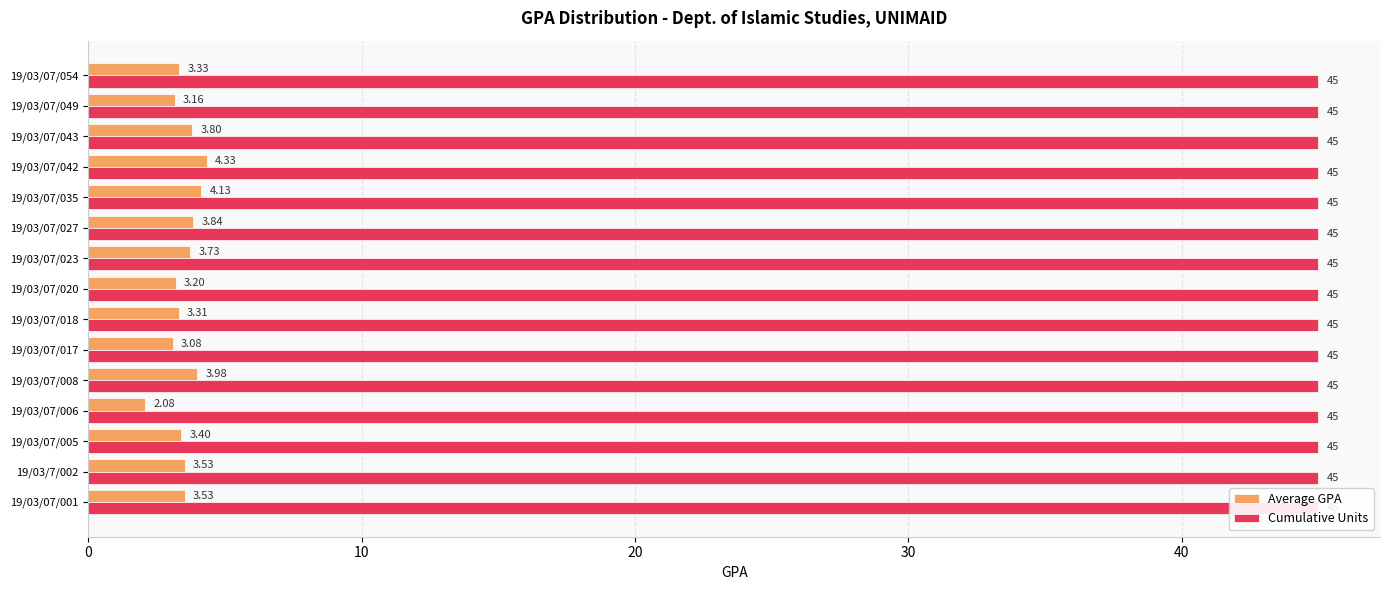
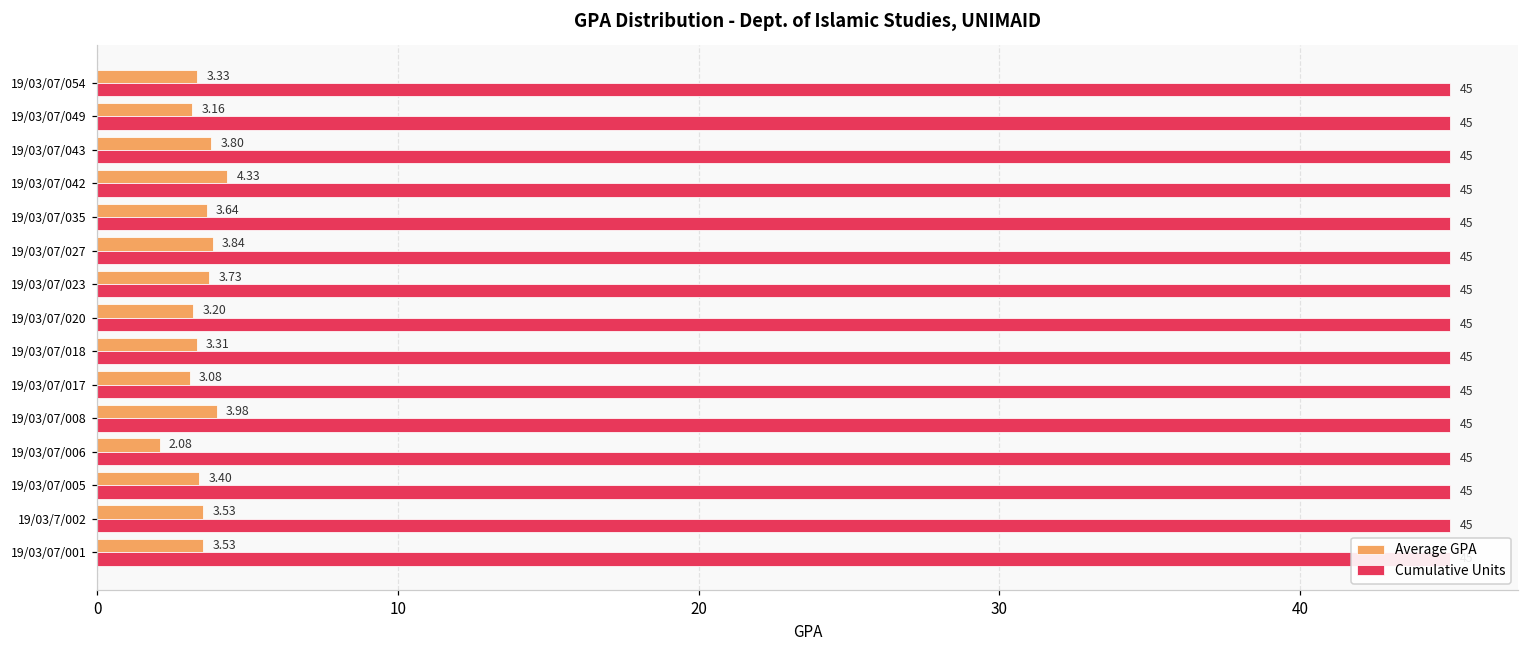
  {
    "Average GPA": {
      "19/03/07/054": 3.33,
      "19/03/07/049": 3.16,
      "19/03/07/043": 3.80,
      "19/03/07/042": 4.33,
-     "19/03/07/035": 4.13,
+     "19/03/07/035": 3.64,
      "19/03/07/027": 3.84,
      "19/03/07/023": 3.73,
      "19/03/07/020": 3.20,
      "19/03/07/018": 3.31,
      "19/03/07/017": 3.08,
      "19/03/07/008": 3.98,
      "19/03/07/006": 2.08,
      "19/03/07/005": 3.40,
      "19/03/7/002": 3.53,
      "19/03/07/001": 3.53
    },
    "Cumulative Units": {
      "19/03/07/054": 45,
      "19/03/07/049": 45,
      "19/03/07/043": 45,
      "19/03/07/042": 45,
      "19/03/07/035": 45,
      "19/03/07/027": 45,
      "19/03/07/023": 45,
      "19/03/07/020": 45,
      "19/03/07/018": 45,
      "19/03/07/017": 45,
      "19/03/07/008": 45,
      "19/03/07/006": 45,
      "19/03/07/005": 45,
      "19/03/7/002": 45
    }
  }
